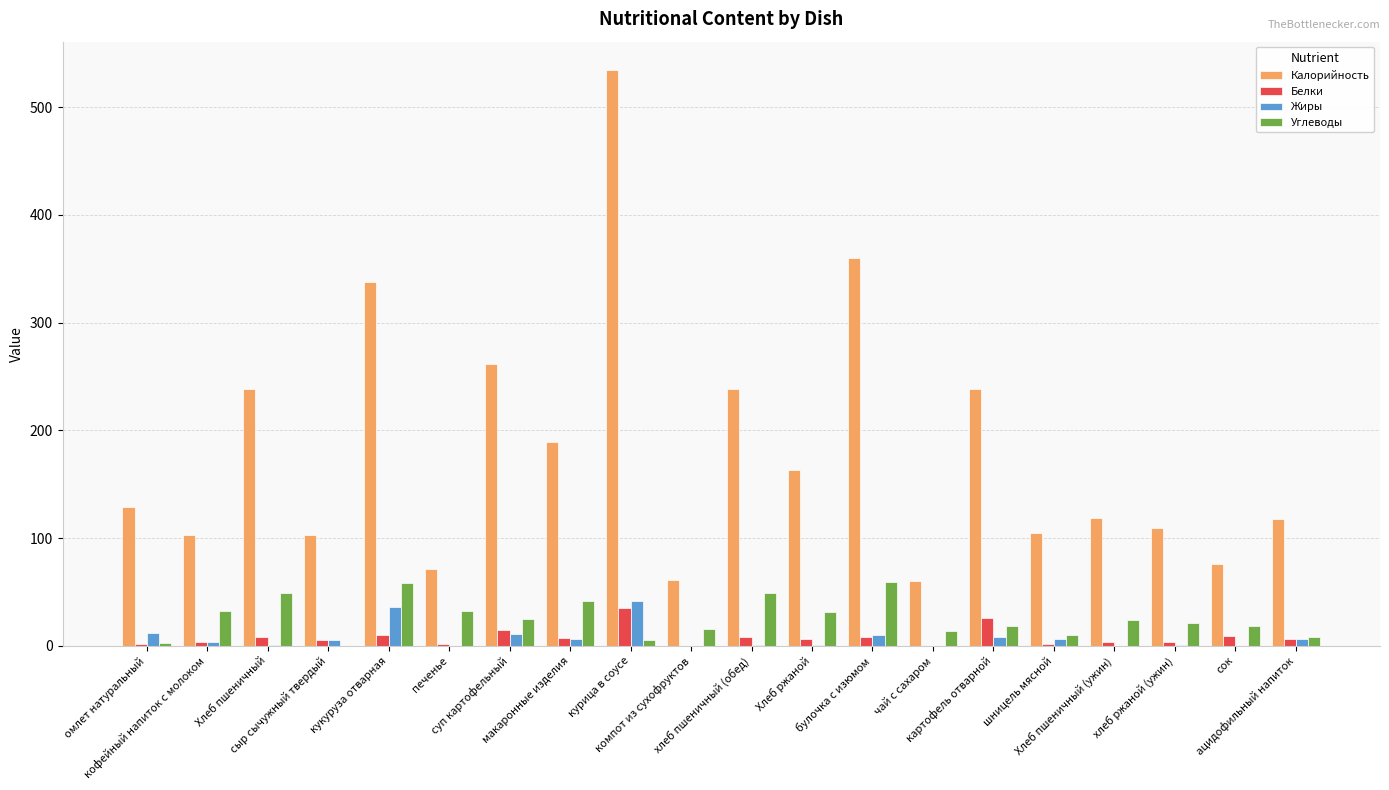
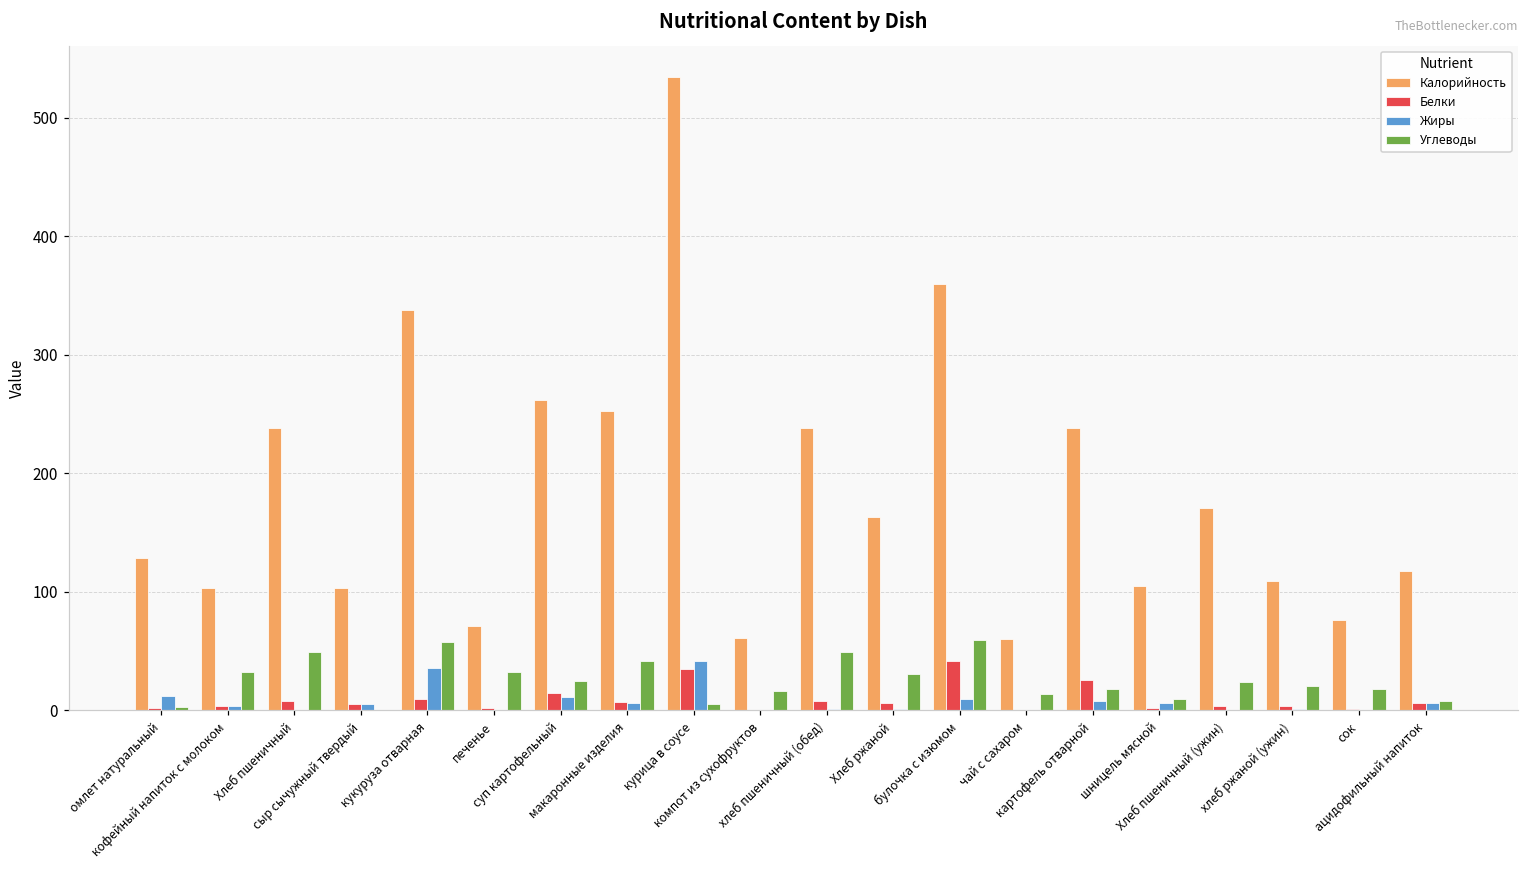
  {
    "Калорийность": {
      "омлет натуральный": 129,
      "кофейный напиток с молоком": 103,
      "Хлеб пшеничный": 238,
      "сыр сычужный твердый": 103,
      "кукуруза отварная": 338,
      "печенье": 71,
      "суп картофельный": 262,
-     "макаронные изделия": 189,
+     "макаронные изделия": 253,
      "курица в соусе": 534,
      "компот из сухофруктов": 61,
      "хлеб пшеничный (обед)": 238,
      "Хлеб ржаной": 163,
      "булочка с изюмом": 360,
      "чай с сахаром": 60,
      "картофель отварной": 238,
      "шницель мясной": 105,
-     "Хлеб пшеничный (ужин)": 119,
+     "Хлеб пшеничный (ужин)": 171,
      "хлеб ржаной (ужин)": 109,
      "сок": 76,
      "ацидофильный напиток": 118
    },
    "Белки": {
      "кофейный напиток с молоком": 4,
      "Хлеб пшеничный": 8,
      "сыр сычужный твердый": 5,
      "кукуруза отварная": 10,
      "суп картофельный": 15,
      "макаронные изделия": 7,
      "курица в соусе": 35,
      "компот из сухофруктов": 0,
      "хлеб пшеничный (обед)": 8,
      "Хлеб ржаной": 6,
-     "булочка с изюмом": 8,
+     "булочка с изюмом": 42,
      "чай с сахаром": 0,
      "картофель отварной": 26,
      "Хлеб пшеничный (ужин)": 4,
      "хлеб ржаной (ужин)": 4,
-     "сок": 9,
+     "сок": 1,
      "ацидофильный напиток": 6
    },
    "Жиры": {
      "омлет натуральный": 12,
      "кофейный напиток с молоком": 4,
      "сыр сычужный твердый": 5,
      "кукуруза отварная": 36,
      "печенье": 0,
      "суп картофельный": 11,
      "макаронные изделия": 6,
      "курица в соусе": 42,
      "компот из сухофруктов": 0,
      "булочка с изюмом": 10,
      "чай с сахаром": 0,
      "картофель отварной": 8,
      "шницель мясной": 6,
      "Хлеб пшеничный (ужин)": 0,
      "сок": 0,
      "ацидофильный напиток": 6
    },
    "Углеводы": {
      "омлет натуральный": 3,
      "кофейный напиток с молоком": 32,
      "Хлеб пшеничный": 49,
      "сыр сычужный твердый": 0,
      "кукуруза отварная": 58,
      "печенье": 32,
      "суп картофельный": 25,
      "макаронные изделия": 42,
      "курица в соусе": 5,
      "компот из сухофруктов": 16,
      "хлеб пшеничный (обед)": 49,
      "Хлеб ржаной": 31,
      "булочка с изюмом": 59,
      "чай с сахаром": 14,
      "картофель отварной": 18,
      "шницель мясной": 10,
      "Хлеб пшеничный (ужин)": 24,
      "хлеб ржаной (ужин)": 21,
      "сок": 18,
      "ацидофильный напиток": 8
    }
  }
